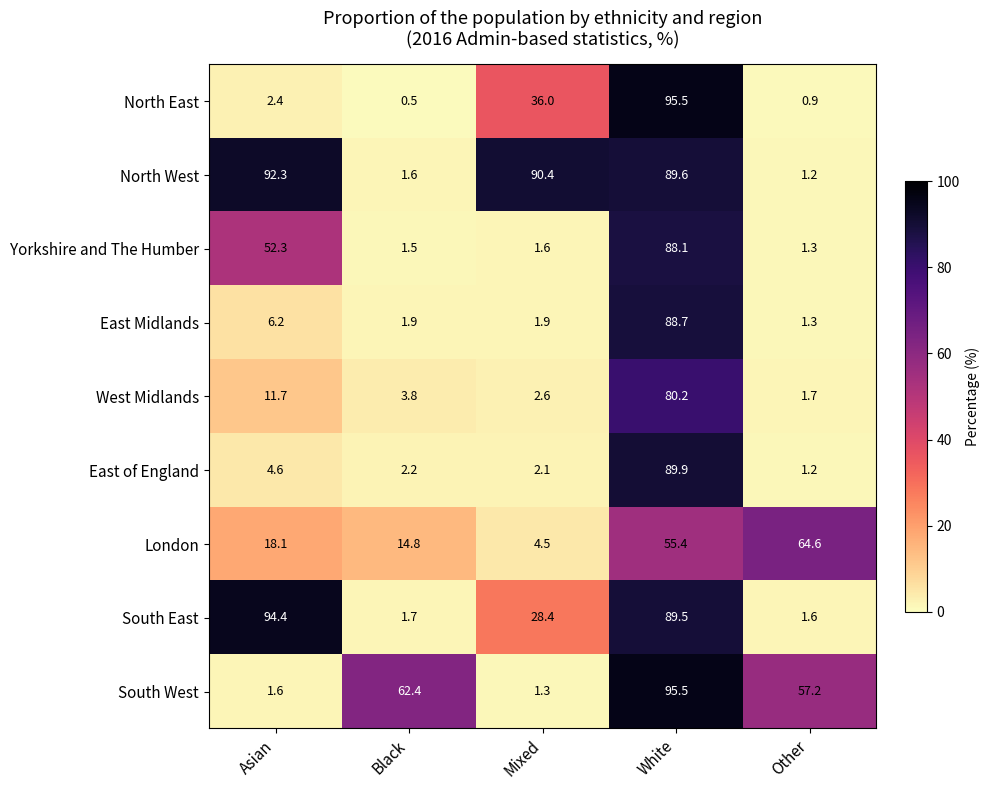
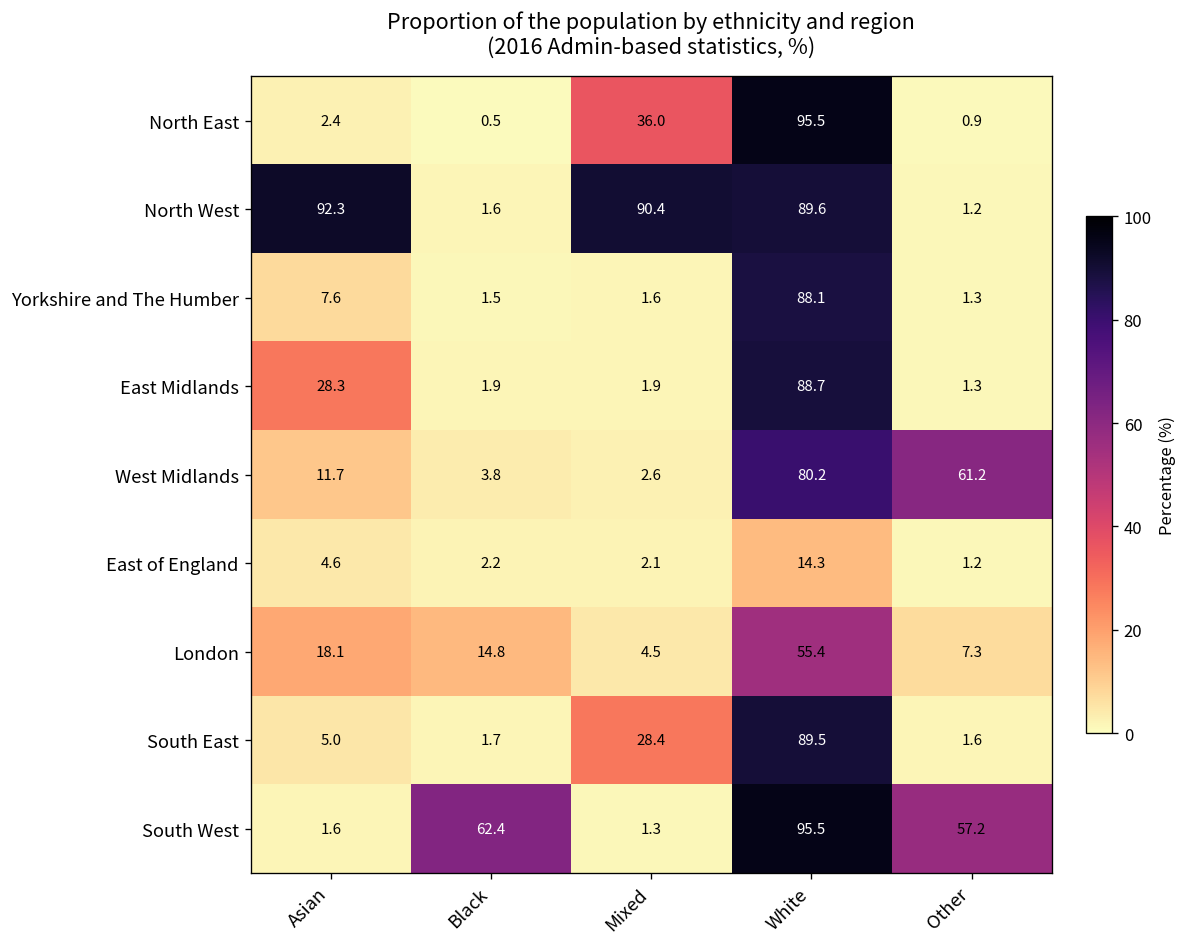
  {
    "North East": {
      "Asian": 2.4,
      "Black": 0.5,
      "Mixed": 36.0,
      "White": 95.5,
      "Other": 0.9
    },
    "North West": {
      "Asian": 92.3,
      "Black": 1.6,
      "Mixed": 90.4,
      "White": 89.6,
      "Other": 1.2
    },
    "Yorkshire and The Humber": {
-     "Asian": 52.3,
+     "Asian": 7.6,
      "Black": 1.5,
      "Mixed": 1.6,
      "White": 88.1,
      "Other": 1.3
    },
    "East Midlands": {
-     "Asian": 6.2,
+     "Asian": 28.3,
      "Black": 1.9,
      "Mixed": 1.9,
      "White": 88.7,
      "Other": 1.3
    },
    "West Midlands": {
      "Asian": 11.7,
      "Black": 3.8,
      "Mixed": 2.6,
      "White": 80.2,
-     "Other": 1.7
+     "Other": 61.2
    },
    "East of England": {
      "Asian": 4.6,
      "Black": 2.2,
      "Mixed": 2.1,
-     "White": 89.9,
+     "White": 14.3,
      "Other": 1.2
    },
    "London": {
      "Asian": 18.1,
      "Black": 14.8,
      "Mixed": 4.5,
      "White": 55.4,
-     "Other": 64.6
+     "Other": 7.3
    },
    "South East": {
-     "Asian": 94.4,
+     "Asian": 5.0,
      "Black": 1.7,
      "Mixed": 28.4,
      "White": 89.5,
      "Other": 1.6
    },
    "South West": {
      "Asian": 1.6,
      "Black": 62.4,
      "Mixed": 1.3,
      "White": 95.5,
      "Other": 57.2
    }
  }
